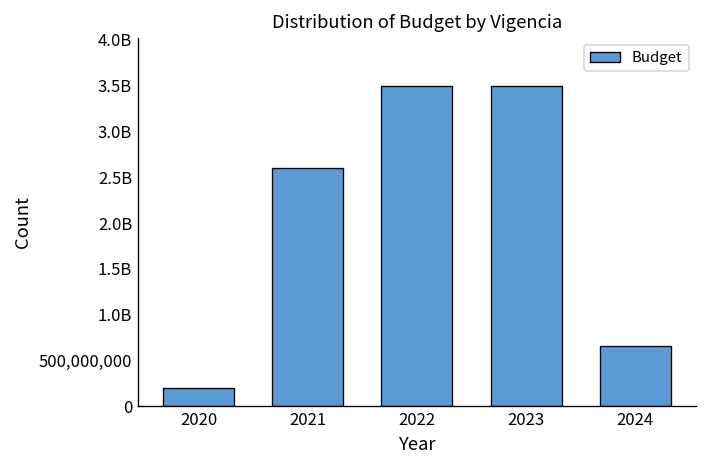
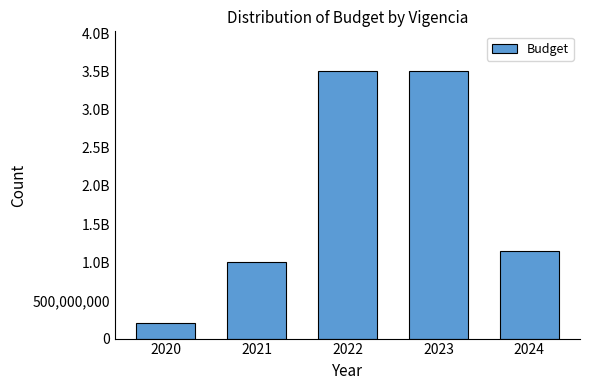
  {
    "2020": "200,000,000",
-   "2021": "2,600,000,000",
+   "2021": "1,000,000,000",
    "2022": "3,500,000,000",
    "2023": "3,500,000,000",
-   "2024": "700,000,000"
+   "2024": "1,100,000,000"
  }
